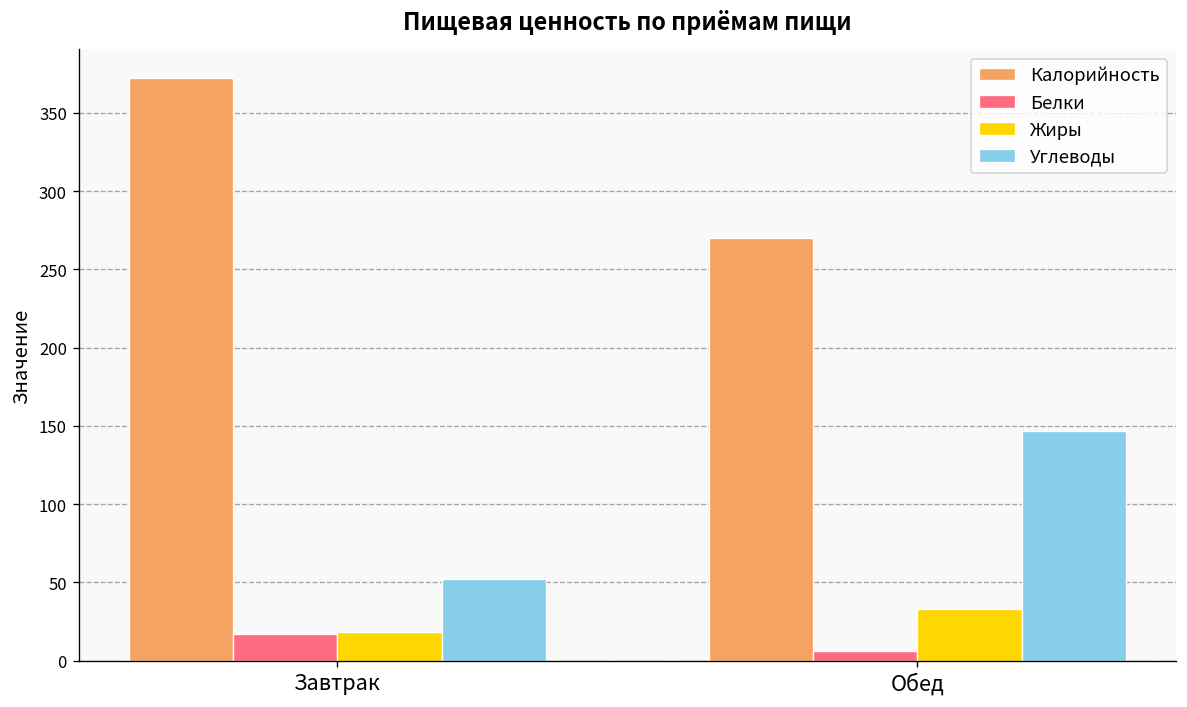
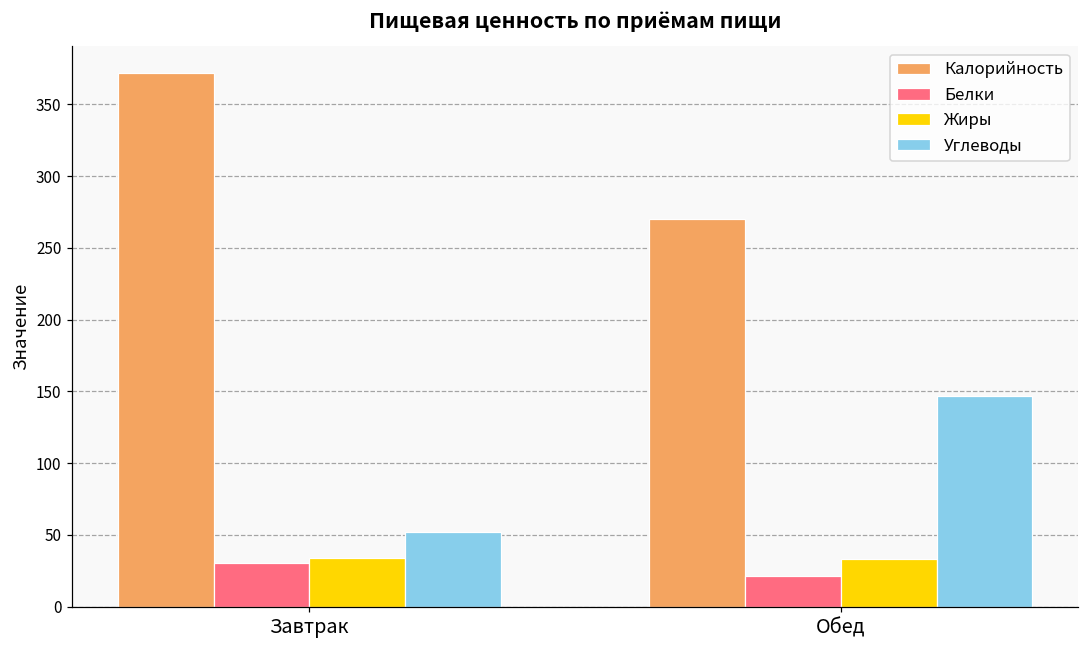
  {
    "Калорийность": {
      "Завтрак": 372,
      "Обед": 270
    },
    "Белки": {
-     "Завтрак": 17,
-     "Обед": 6
+     "Завтрак": 30,
+     "Обед": 21
    },
    "Жиры": {
-     "Завтрак": 18,
+     "Завтрак": 34,
      "Обед": 33
    },
    "Углеводы": {
      "Завтрак": 52,
      "Обед": 147
    }
  }
